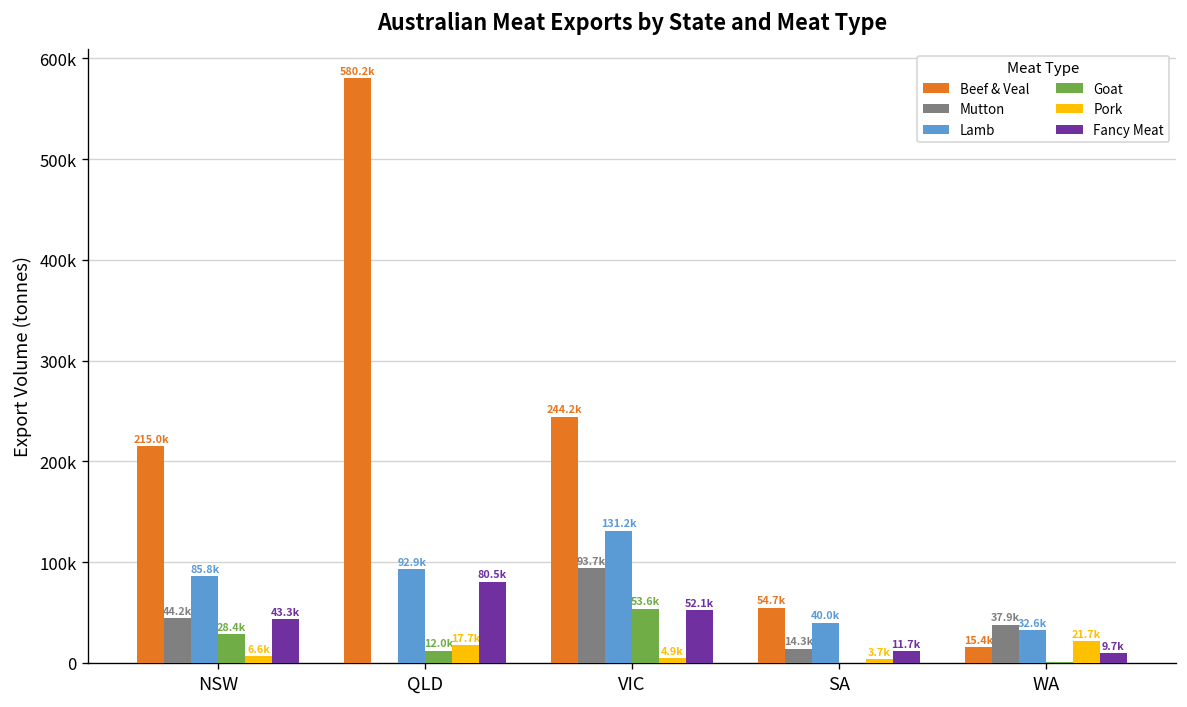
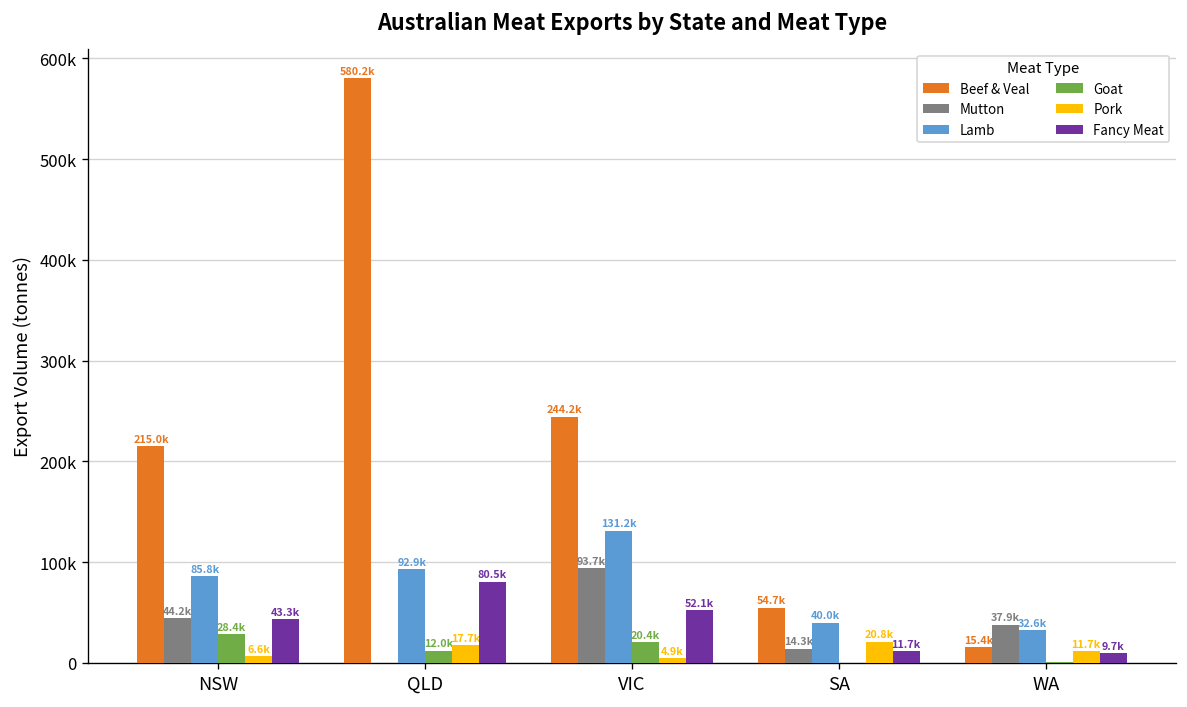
  {
    "Beef & Veal": {
      "NSW": "215.0k",
      "QLD": "580.2k",
      "VIC": "244.2k",
      "SA": "54.7k",
      "WA": "15.4k"
    },
    "Mutton": {
      "NSW": "44.2k",
      "VIC": "93.7k",
      "SA": "14.3k",
      "WA": "37.9k"
    },
    "Lamb": {
      "NSW": "85.8k",
      "QLD": "92.9k",
      "VIC": "131.2k",
      "SA": "40.0k",
      "WA": "32.6k"
    },
    "Goat": {
      "NSW": "28.4k",
      "QLD": "12.0k",
-     "VIC": "53.6k"
+     "VIC": "20.4k"
    },
    "Pork": {
      "NSW": "6.6k",
      "QLD": "17.7k",
      "VIC": "4.9k",
-     "SA": "3.7k",
-     "WA": "21.7k"
+     "SA": "20.8k",
+     "WA": "11.7k"
    },
    "Fancy Meat": {
      "NSW": "43.3k",
      "QLD": "80.5k",
      "VIC": "52.1k",
      "SA": "11.7k",
      "WA": "9.7k"
    }
  }
